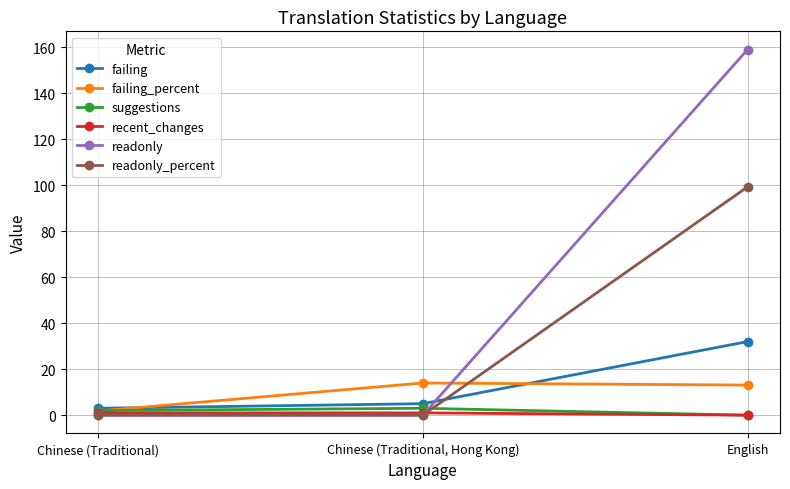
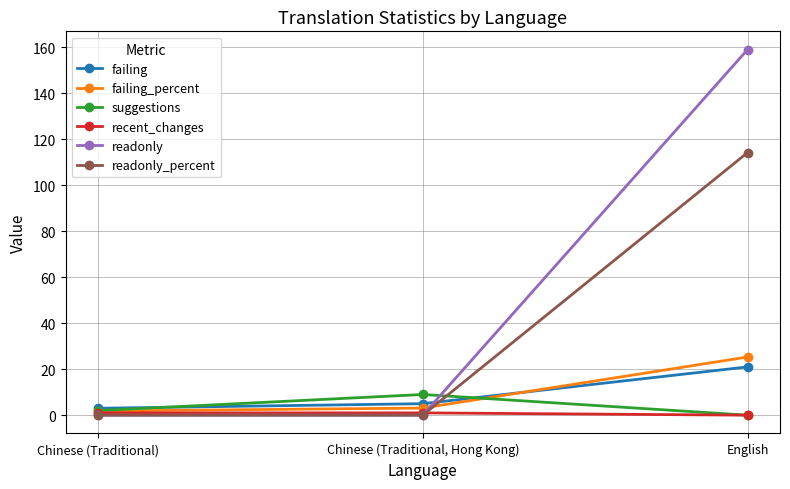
  {
    "failing": {
      "Chinese (Traditional, Hong Kong)": 5,
-     "English": 32
+     "English": 21
    },
    "failing_percent": {
-     "Chinese (Traditional, Hong Kong)": 14,
-     "English": 13
+     "Chinese (Traditional, Hong Kong)": 3,
+     "English": 25
    },
    "suggestions": {
-     "Chinese (Traditional, Hong Kong)": 3
+     "Chinese (Traditional, Hong Kong)": 9
    },
    "readonly": {
      "English": 159
    },
    "readonly_percent": {
-     "English": 99
+     "English": 114
    }
  }
